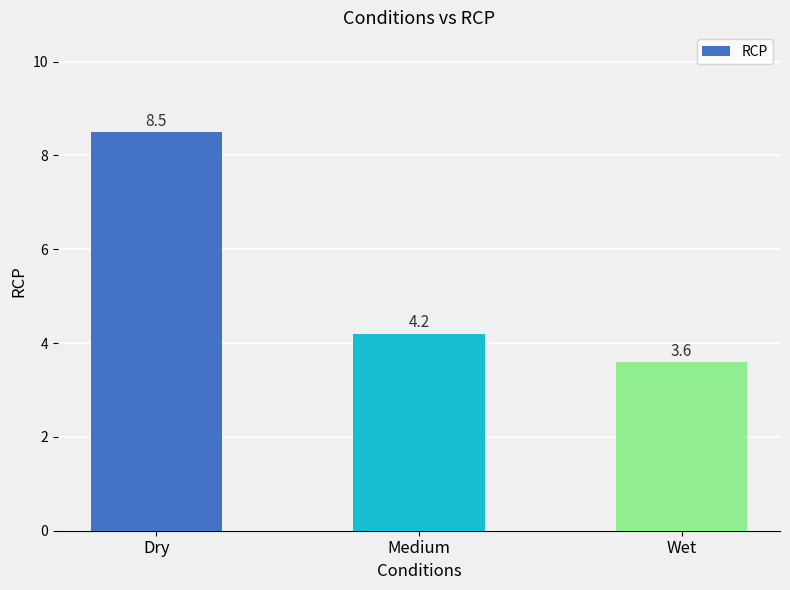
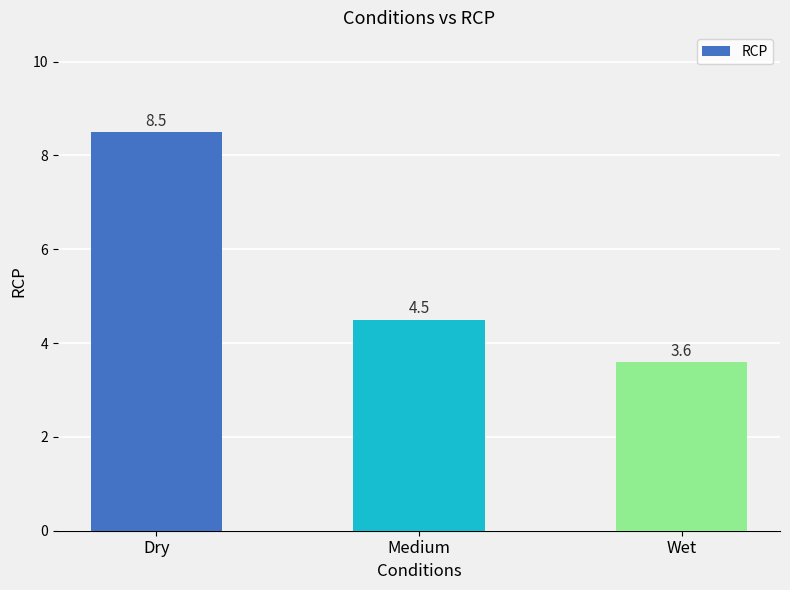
  {
    "Dry": 8.5,
-   "Medium": 4.2,
+   "Medium": 4.5,
    "Wet": 3.6
  }
